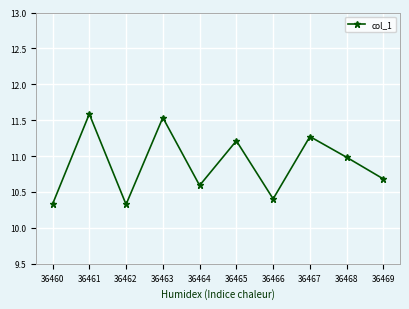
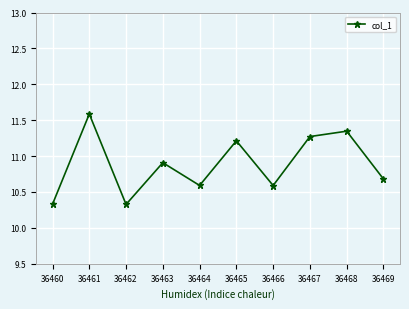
  {
    "36460": 10.3,
    "36461": 11.6,
    "36462": 10.3,
-   "36463": 11.5,
+   "36463": 10.9,
    "36464": 10.6,
    "36465": 11.2,
-   "36466": 10.4,
+   "36466": 10.6,
    "36467": 11.3,
-   "36468": 11.0,
+   "36468": 11.3,
    "36469": 10.7
  }
